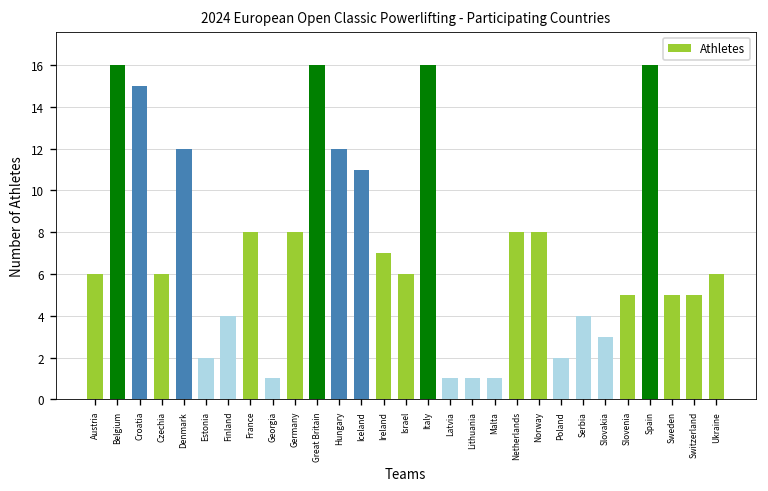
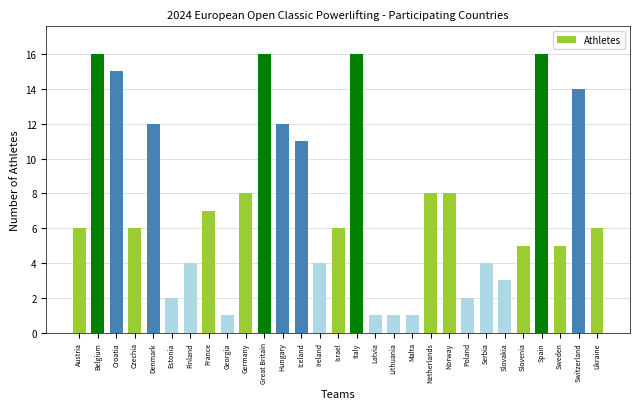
  {
    "Austria": 6,
    "Belgium": 16,
    "Croatia": 15,
    "Czechia": 6,
    "Denmark": 12,
    "Estonia": 2,
    "Finland": 4,
-   "France": 8,
+   "France": 7,
    "Georgia": 1,
    "Germany": 8,
    "Great Britain": 16,
    "Hungary": 12,
    "Iceland": 11,
-   "Ireland": 7,
+   "Ireland": 4,
    "Israel": 6,
    "Italy": 16,
    "Latvia": 1,
    "Lithuania": 1,
    "Malta": 1,
    "Netherlands": 8,
    "Norway": 8,
    "Poland": 2,
    "Serbia": 4,
    "Slovakia": 3,
    "Slovenia": 5,
    "Spain": 16,
    "Sweden": 5,
-   "Switzerland": 5,
+   "Switzerland": 14,
    "Ukraine": 6
  }
